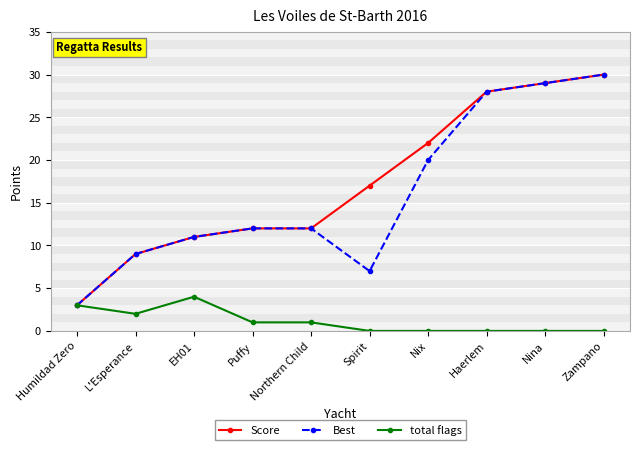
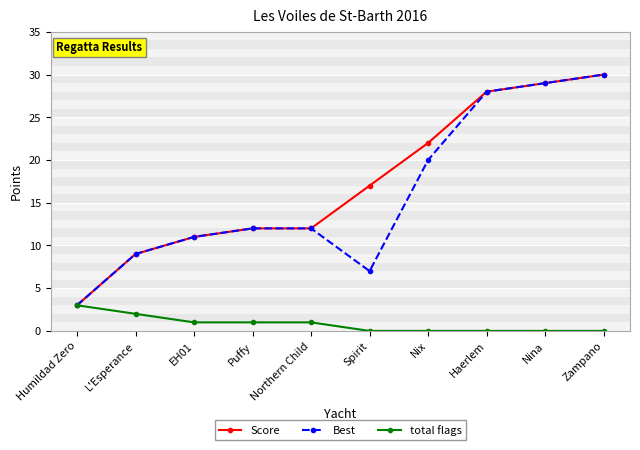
  {
    "Score": {
      "Spirit": 17,
      "Nix": 22
    },
    "Best": {
      "Spirit": 7,
      "Nix": 20
    },
    "total flags": {
      "L'Esperance": 2,
-     "EH01": 4,
+     "EH01": 1,
      "Puffy": 1,
      "Northern Child": 1,
      "Spirit": 0,
      "Nix": 0,
      "Haerlem": 0,
      "Nina": 0,
      "Zampano": 0
    }
  }
